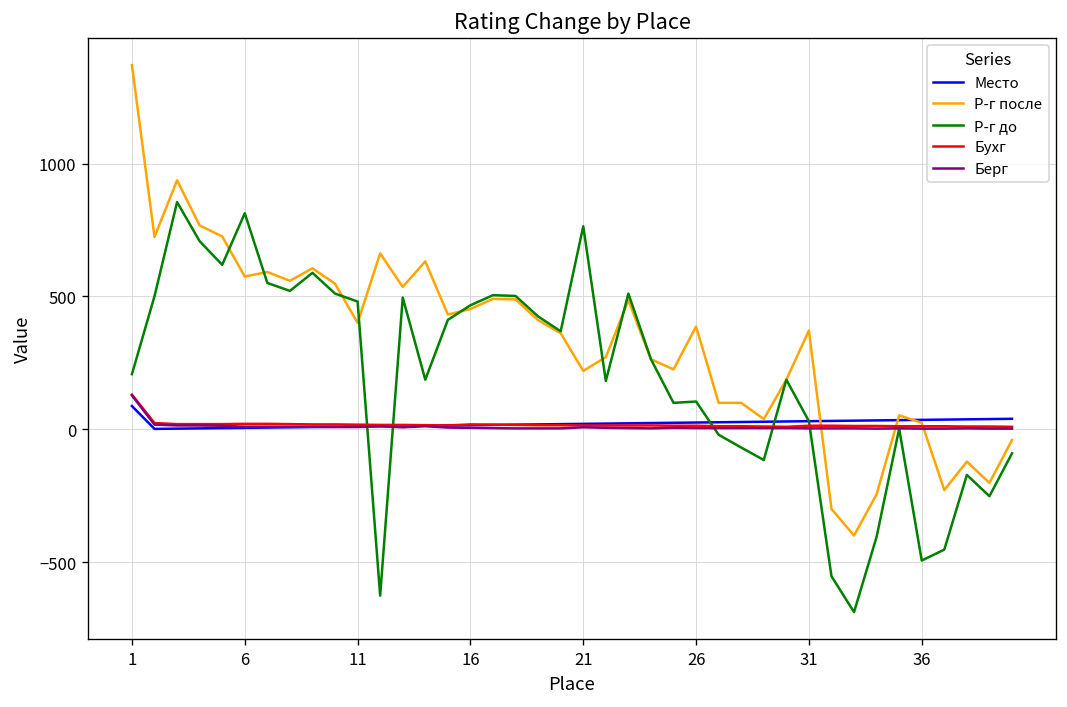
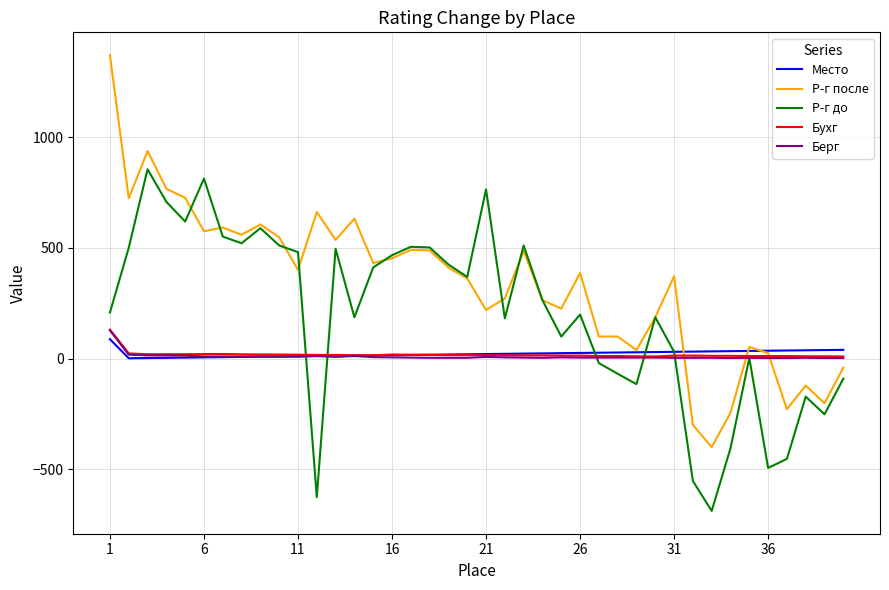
  {
    "Место": {
      "1": 90,
      "26": 30
    },
    "Р-г после": {
      "1": 1370,
      "6": 580,
      "11": 400,
      "16": 450,
      "21": 220,
      "26": 390,
      "31": 370
    },
    "Р-г до": {
      "1": 210,
      "6": 810,
      "11": 480,
      "16": 470,
      "21": 760,
-     "26": 110,
+     "26": 200,
      "36": -490
    }
  }
